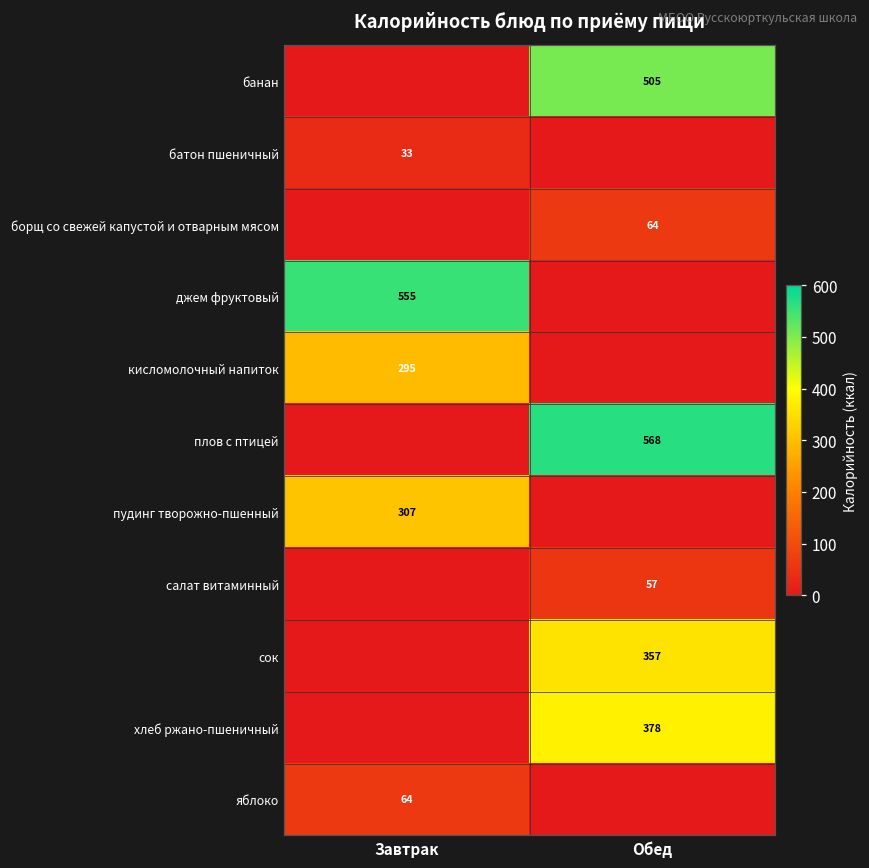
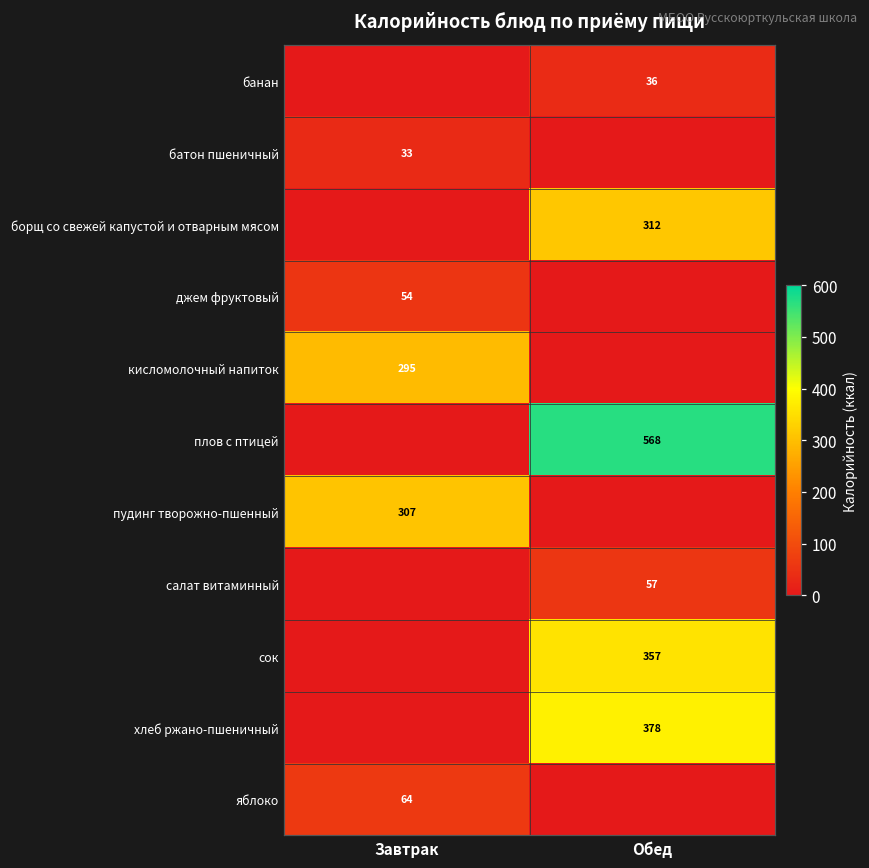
  {
    "банан": {
-     "Обед": 505
+     "Обед": 36
    },
    "батон пшеничный": {
      "Завтрак": 33
    },
    "борщ со свежей капустой и отварным мясом": {
-     "Обед": 64
+     "Обед": 312
    },
    "джем фруктовый": {
-     "Завтрак": 555
+     "Завтрак": 54
    },
    "кисломолочный напиток": {
      "Завтрак": 295
    },
    "плов с птицей": {
      "Обед": 568
    },
    "пудинг творожно-пшенный": {
      "Завтрак": 307
    },
    "салат витаминный": {
      "Обед": 57
    },
    "сок": {
      "Обед": 357
    },
    "хлеб ржано-пшеничный": {
      "Обед": 378
    },
    "яблоко": {
      "Завтрак": 64
    }
  }
